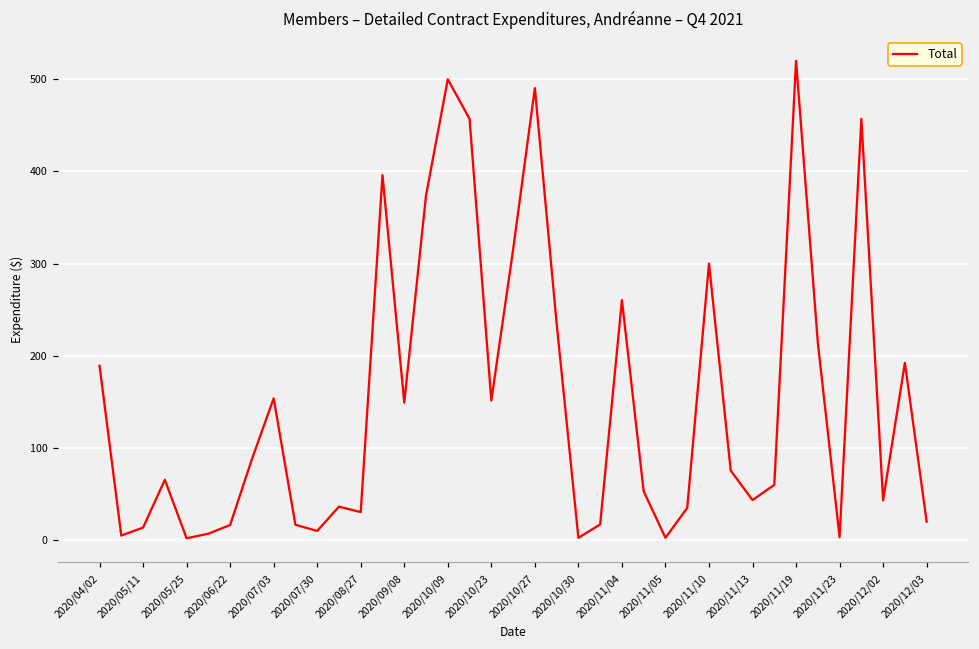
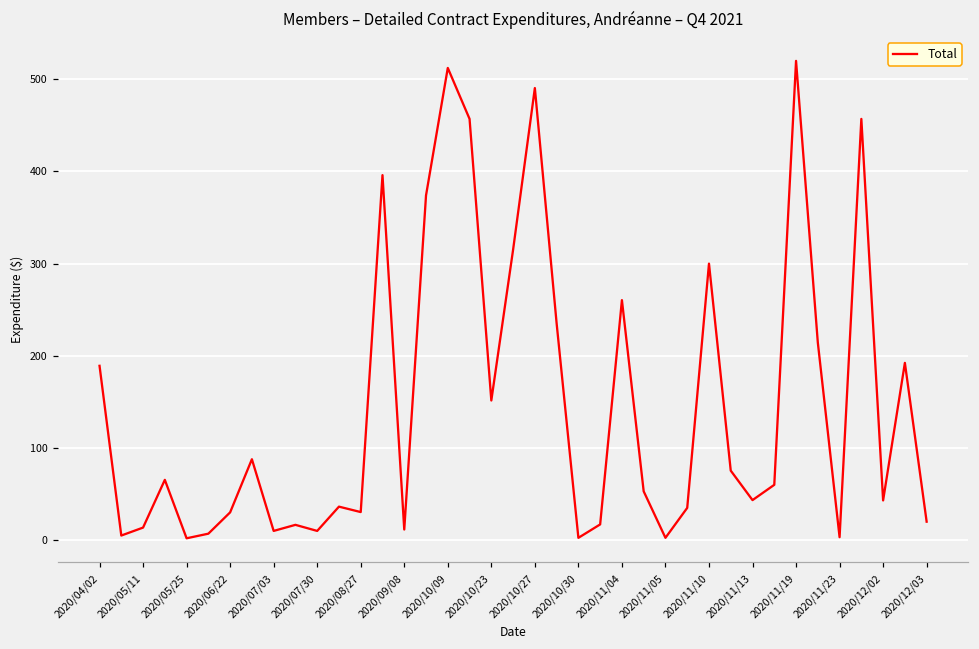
  {
    "2020/04/02": 190,
    "2020/05/25": 0,
-   "2020/06/22": 20,
-   "2020/07/03": 150,
+   "2020/06/22": 30,
+   "2020/07/03": 10,
    "2020/07/30": 10,
    "2020/08/27": 30,
-   "2020/09/08": 150,
-   "2020/10/09": 500,
+   "2020/09/08": 10,
+   "2020/10/09": 510,
    "2020/10/23": 150,
    "2020/10/27": 490,
    "2020/11/13": 40,
    "2020/11/19": 520
  }
